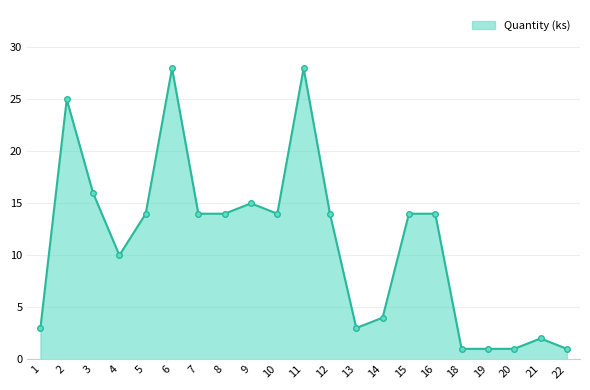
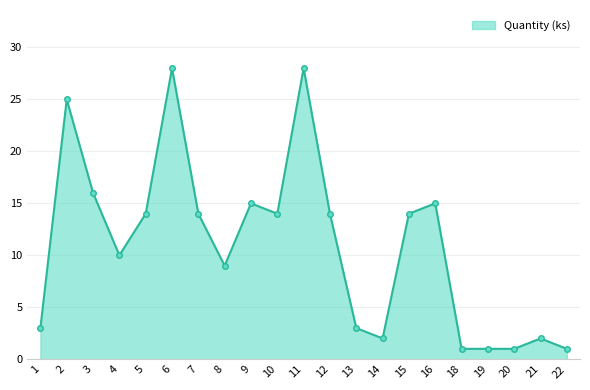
  {
    "1": 3,
    "2": 25,
    "3": 16,
    "4": 10,
    "5": 14,
    "6": 28,
    "7": 14,
-   "8": 14,
+   "8": 9,
    "9": 15,
    "10": 14,
    "11": 28,
    "12": 14,
    "13": 3,
-   "14": 4,
+   "14": 2,
    "15": 14,
-   "16": 14,
+   "16": 15,
    "18": 1,
    "19": 1,
    "20": 1,
    "21": 2,
    "22": 1
  }
